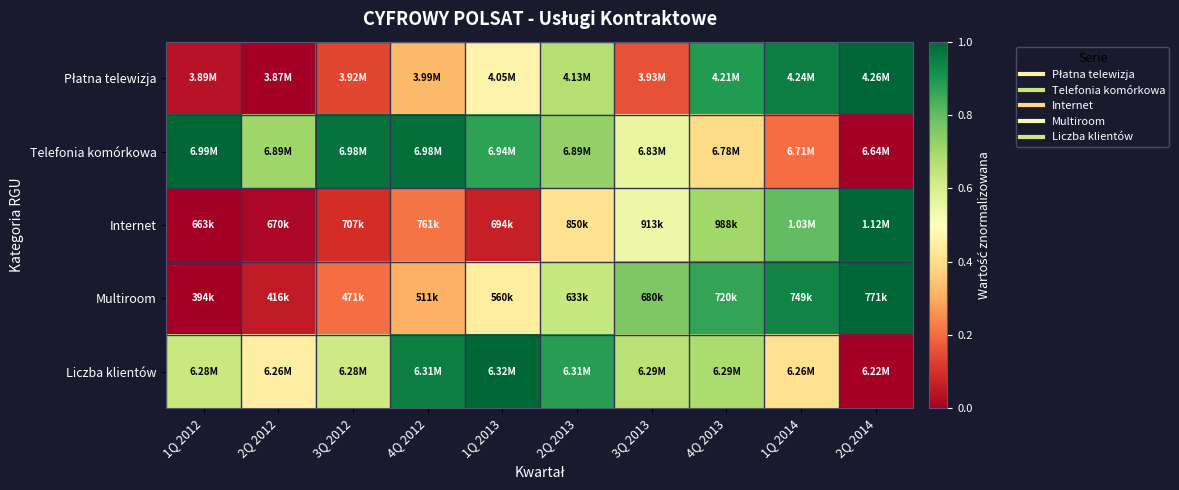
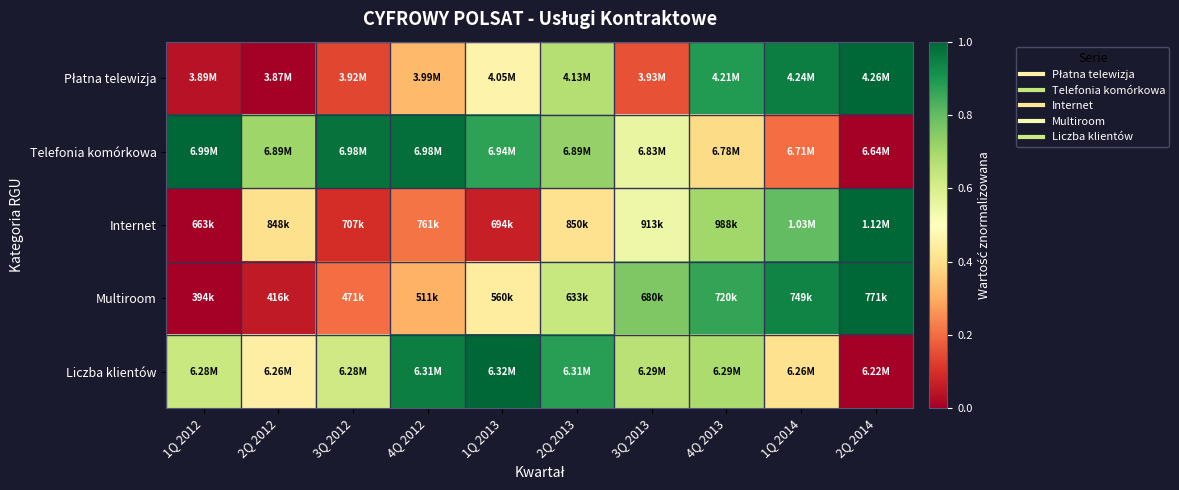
  {
    "Płatna telewizja": {
      "1Q 2012": "3.89M",
      "2Q 2012": "3.87M",
      "3Q 2012": "3.92M",
      "4Q 2012": "3.99M",
      "1Q 2013": "4.05M",
      "2Q 2013": "4.13M",
      "3Q 2013": "3.93M",
      "4Q 2013": "4.21M",
      "1Q 2014": "4.24M",
      "2Q 2014": "4.26M"
    },
    "Telefonia komórkowa": {
      "1Q 2012": "6.99M",
      "2Q 2012": "6.89M",
      "3Q 2012": "6.98M",
      "4Q 2012": "6.98M",
      "1Q 2013": "6.94M",
      "2Q 2013": "6.89M",
      "3Q 2013": "6.83M",
      "4Q 2013": "6.78M",
      "1Q 2014": "6.71M",
      "2Q 2014": "6.64M"
    },
    "Internet": {
      "1Q 2012": "663k",
-     "2Q 2012": "670k",
+     "2Q 2012": "848k",
      "3Q 2012": "707k",
      "4Q 2012": "761k",
      "1Q 2013": "694k",
      "2Q 2013": "850k",
      "3Q 2013": "913k",
      "4Q 2013": "988k",
      "1Q 2014": "1.03M",
      "2Q 2014": "1.12M"
    },
    "Multiroom": {
      "1Q 2012": "394k",
      "2Q 2012": "416k",
      "3Q 2012": "471k",
      "4Q 2012": "511k",
      "1Q 2013": "560k",
      "2Q 2013": "633k",
      "3Q 2013": "680k",
      "4Q 2013": "720k",
      "1Q 2014": "749k",
      "2Q 2014": "771k"
    },
    "Liczba klientów": {
      "1Q 2012": "6.28M",
      "2Q 2012": "6.26M",
      "3Q 2012": "6.28M",
      "4Q 2012": "6.31M",
      "1Q 2013": "6.32M",
      "2Q 2013": "6.31M",
      "3Q 2013": "6.29M",
      "4Q 2013": "6.29M",
      "1Q 2014": "6.26M",
      "2Q 2014": "6.22M"
    }
  }
